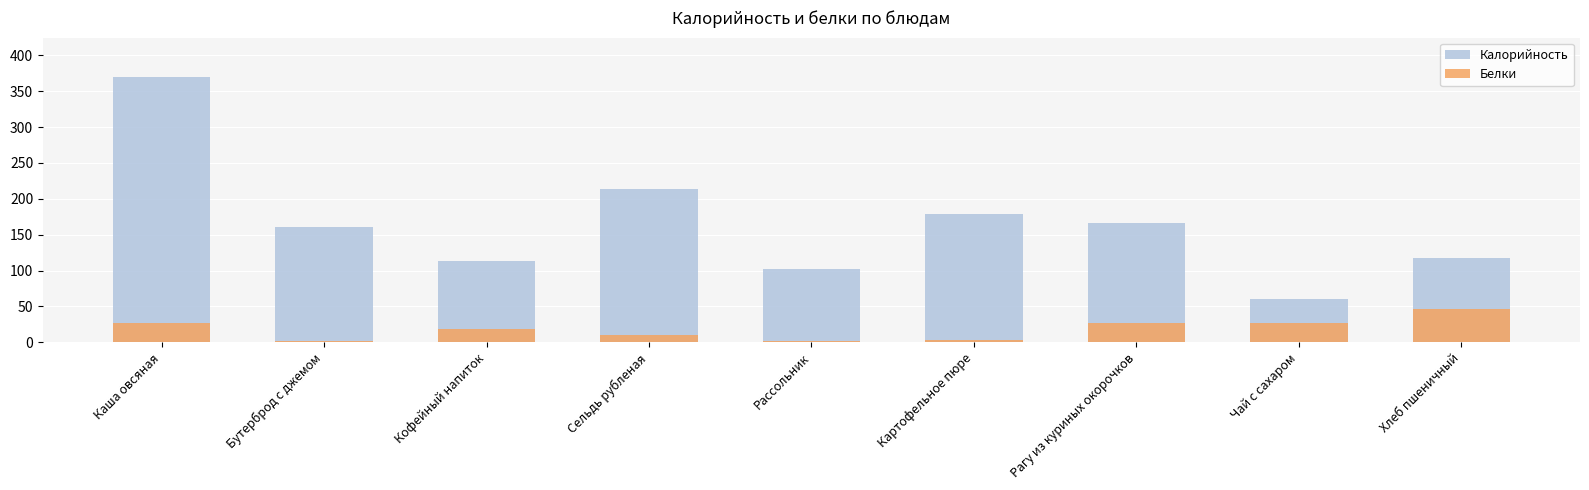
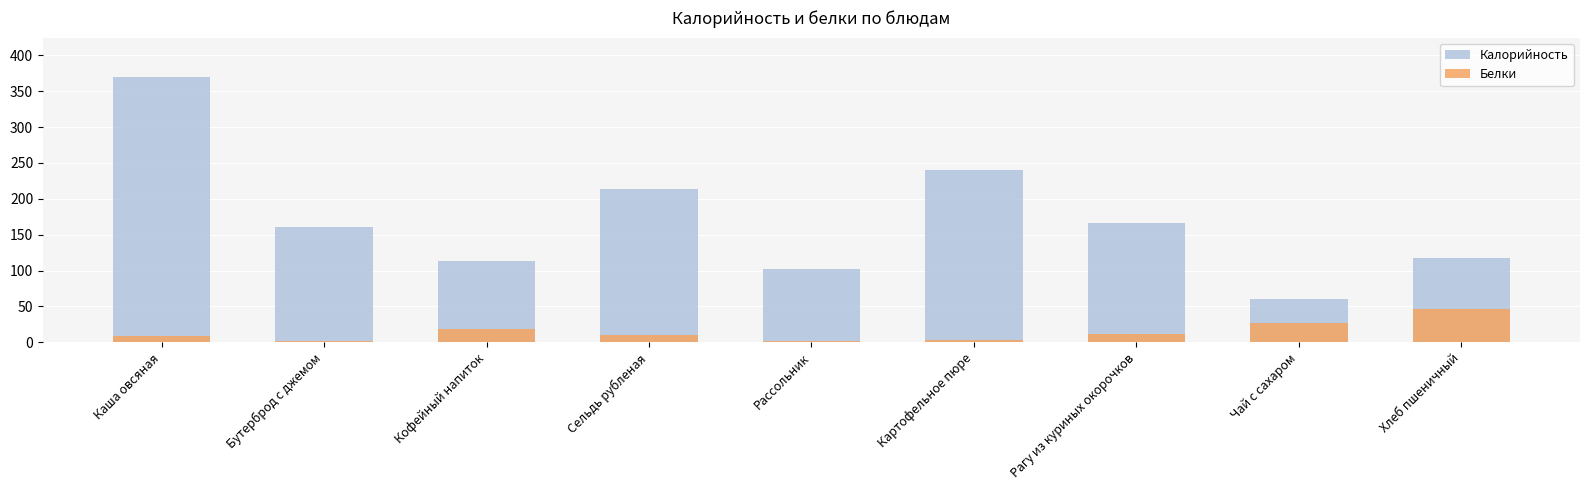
  {
    "Калорийность": {
      "Каша овсяная": 370,
      "Бутерброд с джемом": 160,
      "Кофейный напиток": 110,
      "Сельдь рубленая": 210,
      "Рассольник": 100,
-     "Картофельное пюре": 180,
+     "Картофельное пюре": 240,
      "Рагу из куриных окорочков": 170,
      "Чай с сахаром": 60,
      "Хлеб пшеничный": 120
    },
    "Белки": {
-     "Каша овсяная": 30,
-     "Рагу из куриных окорочков": 30
+     "Каша овсяная": 10,
+     "Рагу из куриных окорочков": 10
    }
  }
